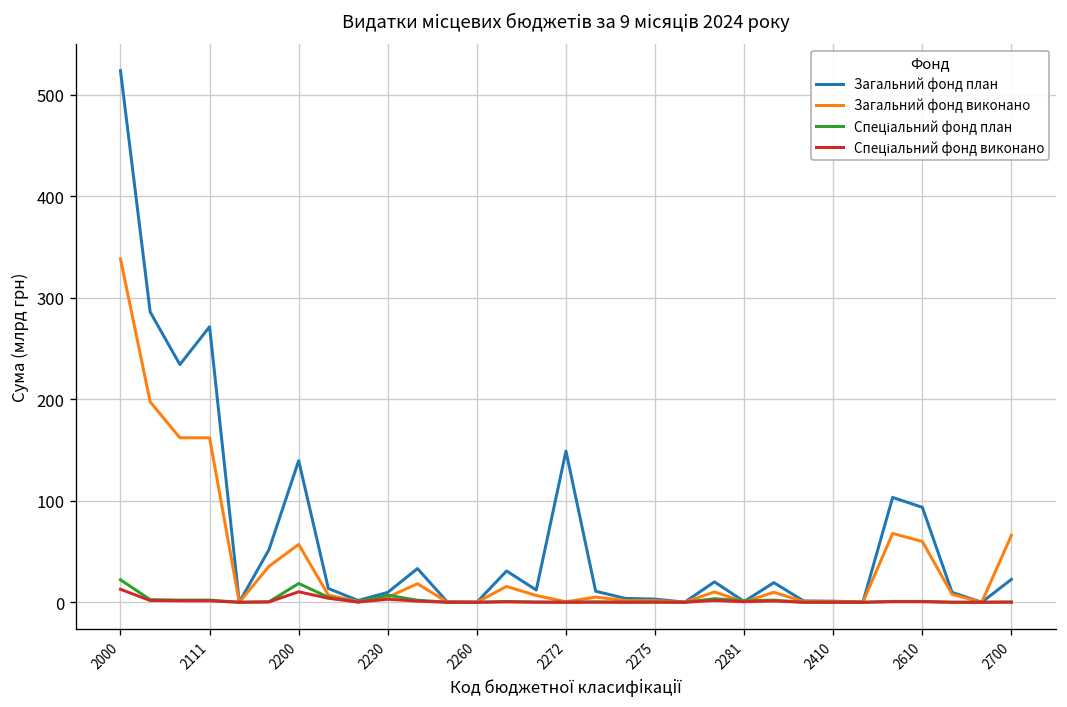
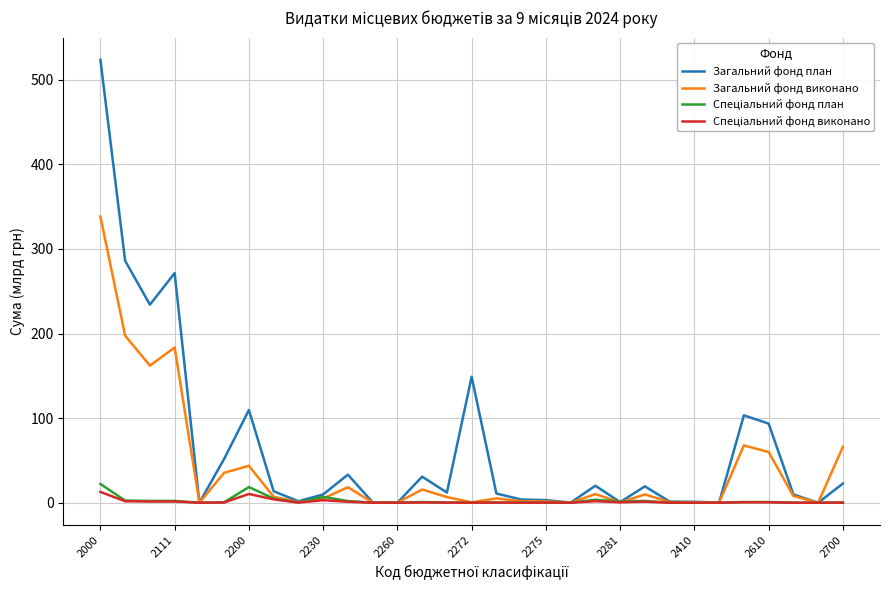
  {
    "Загальний фонд план": {
      "2000": 520,
      "2111": 270,
-     "2200": 140,
+     "2200": 110,
      "2272": 150,
      "2610": 90,
      "2700": 20
    },
    "Загальний фонд виконано": {
      "2000": 340,
-     "2111": 160,
-     "2200": 60,
+     "2111": 180,
+     "2200": 40,
      "2610": 60,
      "2700": 70
    },
    "Спеціальний фонд план": {
      "2000": 20,
      "2200": 20
    },
    "Спеціальний фонд виконано": {
      "2000": 10,
      "2200": 10
    }
  }
